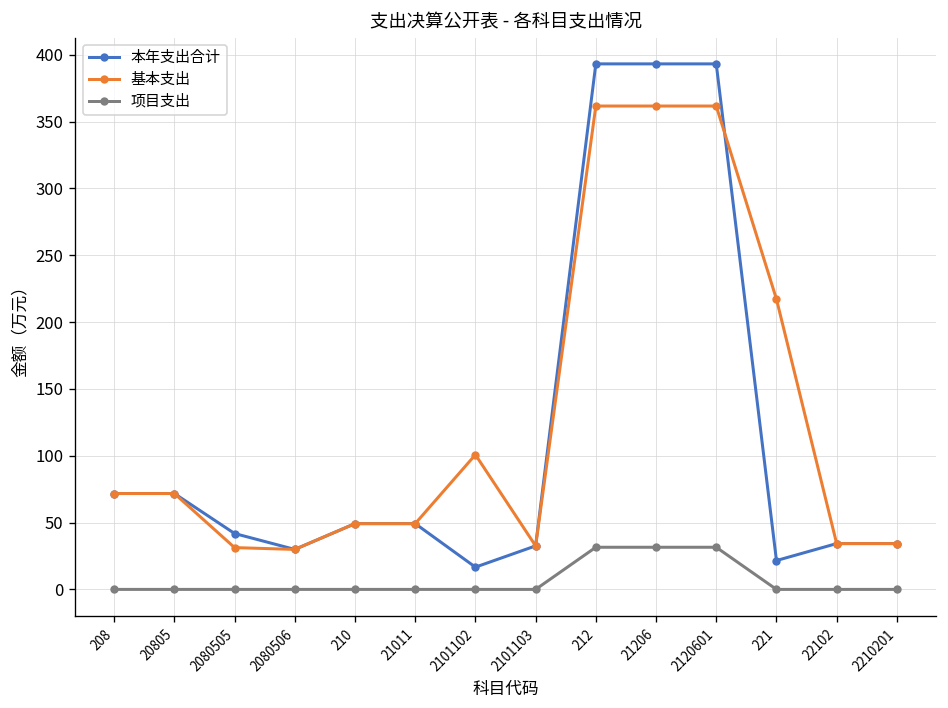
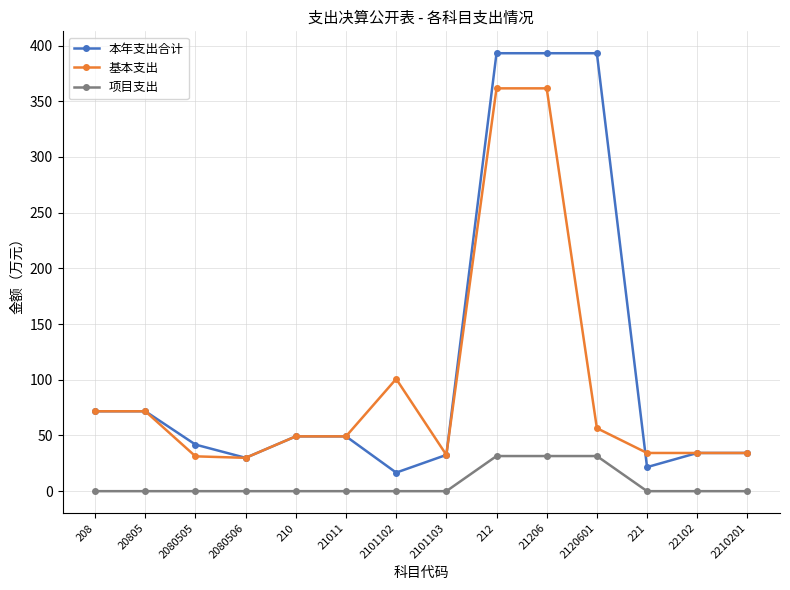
  {
    "本年支出合计": {
      "2080505": 42,
      "2101102": 17,
      "212": 393,
      "21206": 393,
      "2120601": 393,
      "221": 22
    },
    "基本支出": {
      "2080505": 31,
      "2101102": 101,
      "212": 362,
      "21206": 362,
-     "2120601": 362,
-     "221": 217
+     "2120601": 57,
+     "221": 34
    },
    "项目支出": {
      "208": 0,
      "20805": 0,
      "2080505": 0,
      "2080506": 0,
      "210": 0,
      "21011": 0,
      "2101102": 0,
      "2101103": 0,
      "212": 32,
      "21206": 32,
      "2120601": 32,
      "221": 0,
      "22102": 0,
      "2210201": 0
    }
  }
